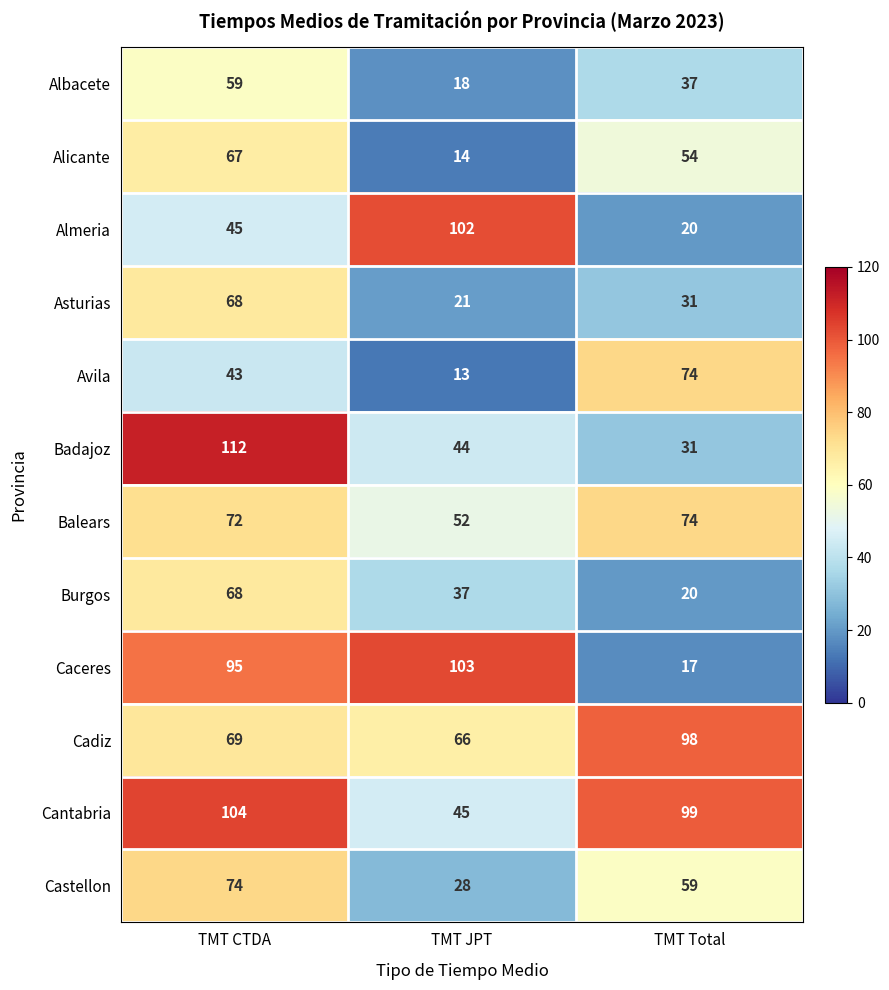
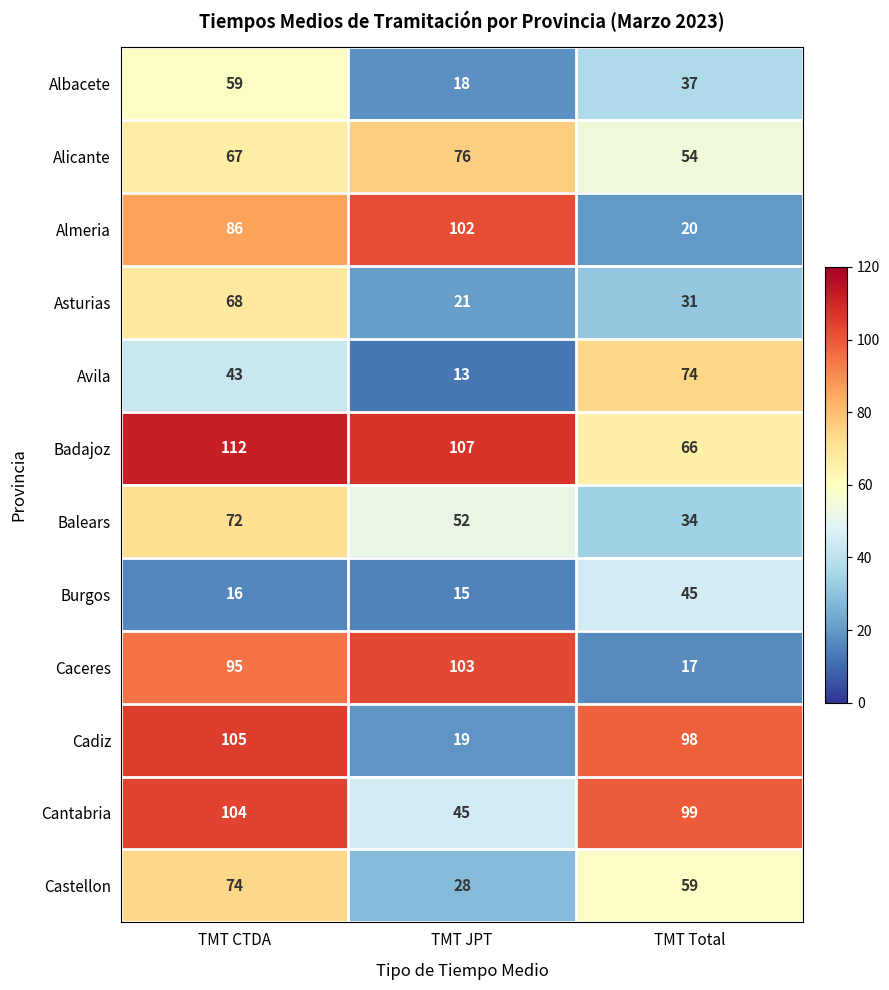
  {
    "Albacete": {
      "TMT CTDA": 59,
      "TMT JPT": 18,
      "TMT Total": 37
    },
    "Alicante": {
      "TMT CTDA": 67,
-     "TMT JPT": 14,
+     "TMT JPT": 76,
      "TMT Total": 54
    },
    "Almeria": {
-     "TMT CTDA": 45,
+     "TMT CTDA": 86,
      "TMT JPT": 102,
      "TMT Total": 20
    },
    "Asturias": {
      "TMT CTDA": 68,
      "TMT JPT": 21,
      "TMT Total": 31
    },
    "Avila": {
      "TMT CTDA": 43,
      "TMT JPT": 13,
      "TMT Total": 74
    },
    "Badajoz": {
      "TMT CTDA": 112,
-     "TMT JPT": 44,
-     "TMT Total": 31
+     "TMT JPT": 107,
+     "TMT Total": 66
    },
    "Balears": {
      "TMT CTDA": 72,
      "TMT JPT": 52,
-     "TMT Total": 74
+     "TMT Total": 34
    },
    "Burgos": {
-     "TMT CTDA": 68,
-     "TMT JPT": 37,
-     "TMT Total": 20
+     "TMT CTDA": 16,
+     "TMT JPT": 15,
+     "TMT Total": 45
    },
    "Caceres": {
      "TMT CTDA": 95,
      "TMT JPT": 103,
      "TMT Total": 17
    },
    "Cadiz": {
-     "TMT CTDA": 69,
-     "TMT JPT": 66,
+     "TMT CTDA": 105,
+     "TMT JPT": 19,
      "TMT Total": 98
    },
    "Cantabria": {
      "TMT CTDA": 104,
      "TMT JPT": 45,
      "TMT Total": 99
    },
    "Castellon": {
      "TMT CTDA": 74,
      "TMT JPT": 28,
      "TMT Total": 59
    }
  }
